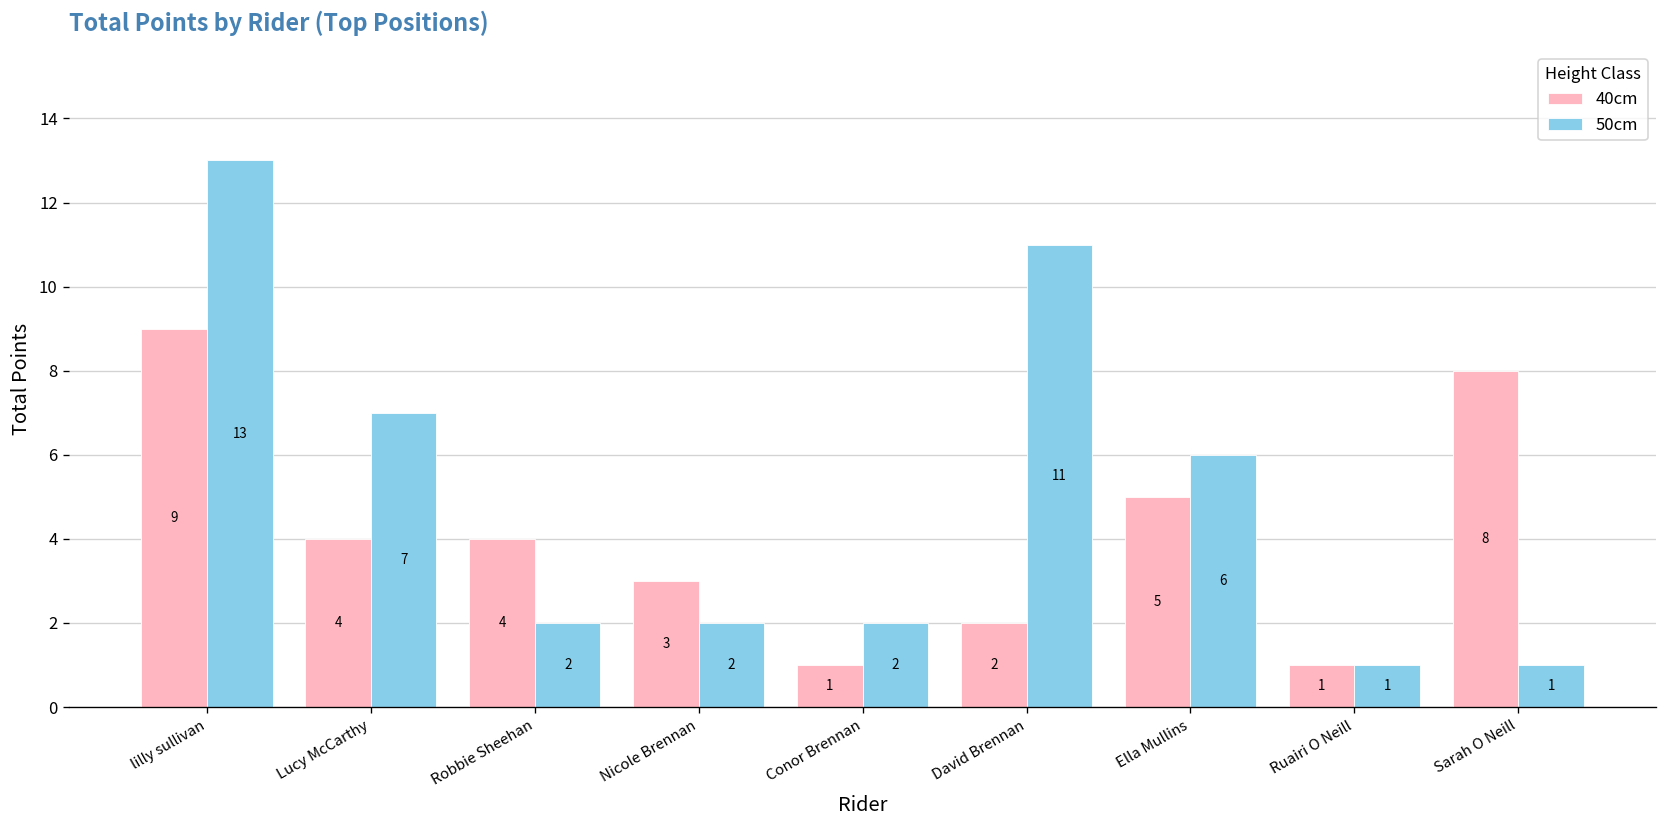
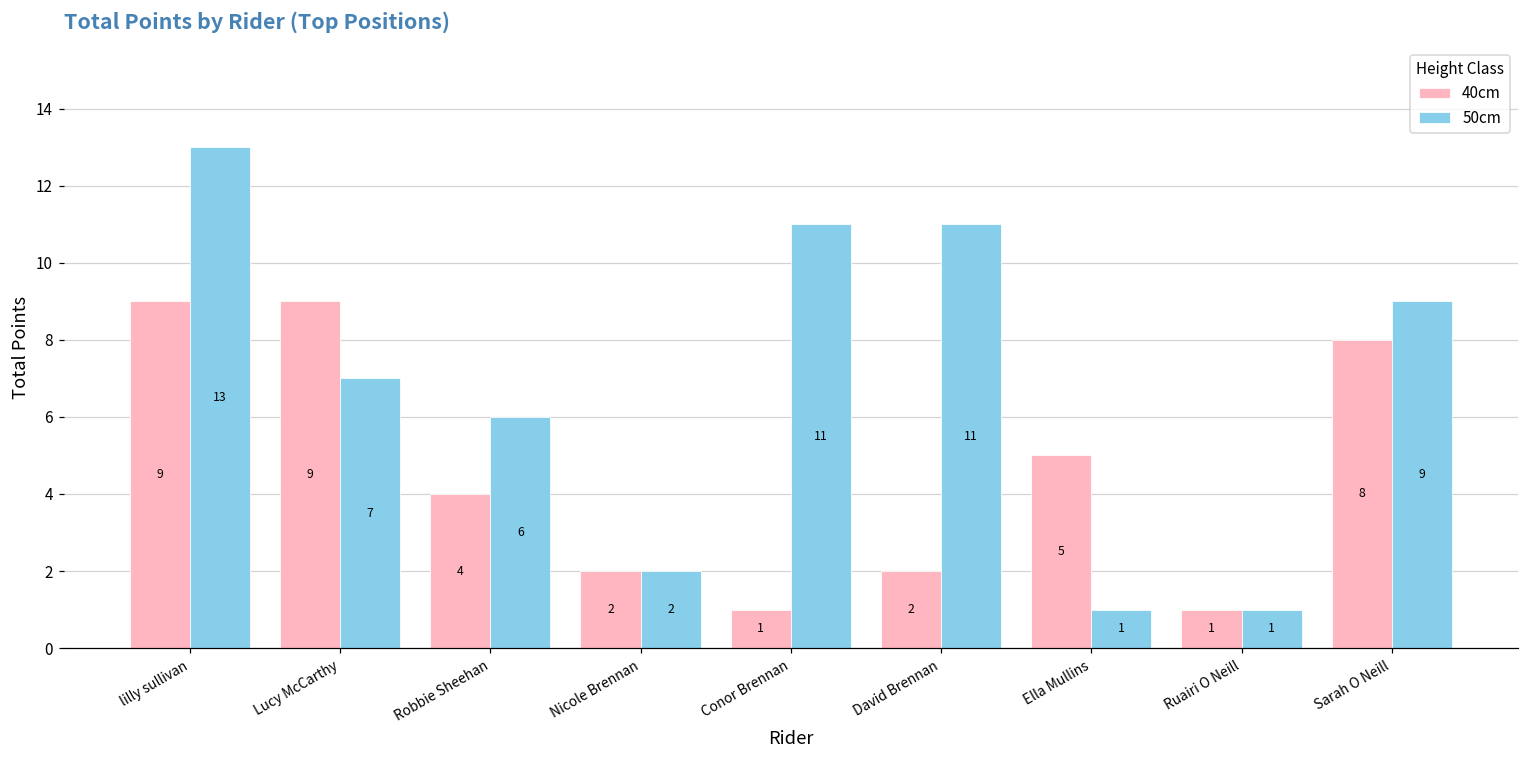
  {
    "40cm": {
      "lilly sullivan": 9,
-     "Lucy McCarthy": 4,
+     "Lucy McCarthy": 9,
      "Robbie Sheehan": 4,
-     "Nicole Brennan": 3,
+     "Nicole Brennan": 2,
      "Conor Brennan": 1,
      "David Brennan": 2,
      "Ella Mullins": 5,
      "Ruairi O Neill": 1,
      "Sarah O Neill": 8
    },
    "50cm": {
      "lilly sullivan": 13,
      "Lucy McCarthy": 7,
-     "Robbie Sheehan": 2,
+     "Robbie Sheehan": 6,
      "Nicole Brennan": 2,
-     "Conor Brennan": 2,
+     "Conor Brennan": 11,
      "David Brennan": 11,
-     "Ella Mullins": 6,
+     "Ella Mullins": 1,
      "Ruairi O Neill": 1,
-     "Sarah O Neill": 1
+     "Sarah O Neill": 9
    }
  }
